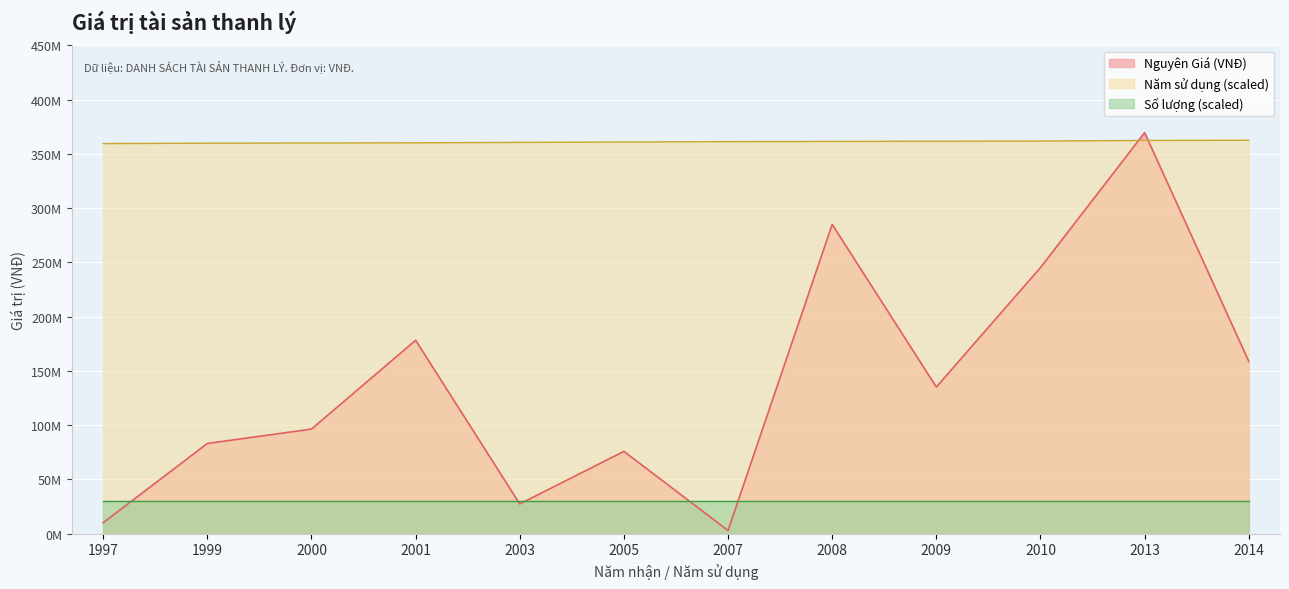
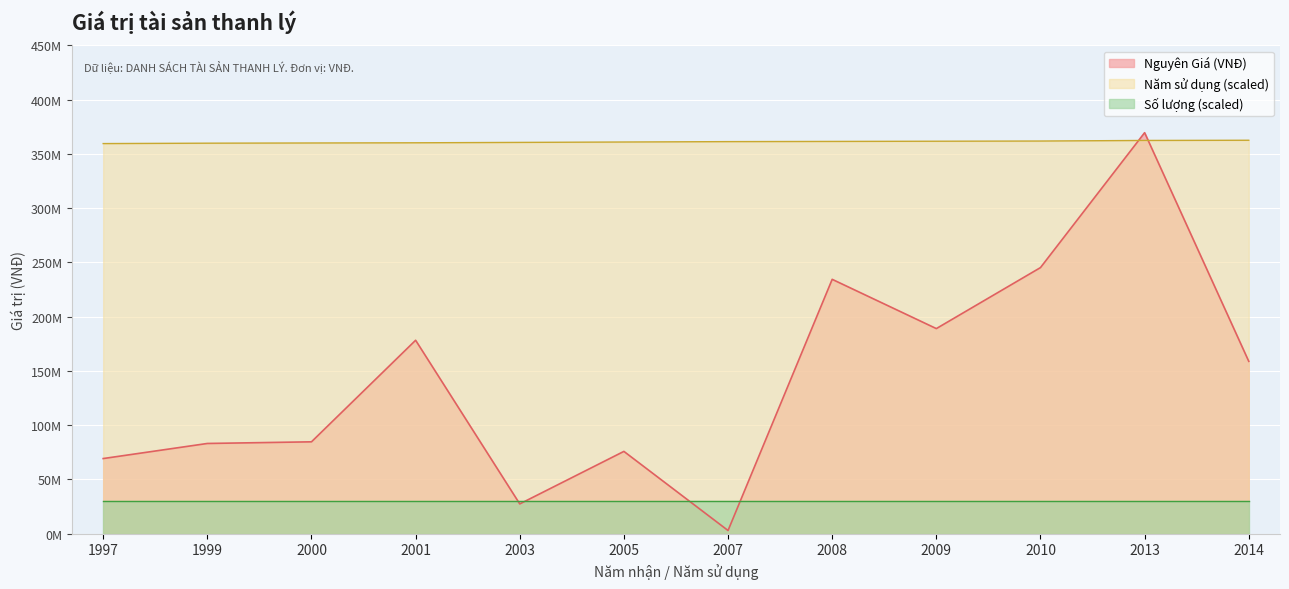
  {
    "Nguyên Giá (VNĐ)": {
-     "1997": 10000000,
+     "1997": 69000000,
      "1999": 83000000,
-     "2000": 96000000,
+     "2000": 85000000,
      "2001": 178000000,
      "2003": 28000000,
      "2005": 76000000,
      "2007": 3000000,
-     "2008": 285000000,
-     "2009": 135000000,
+     "2008": 234000000,
+     "2009": 189000000,
      "2010": 245000000,
      "2013": 370000000,
      "2014": 159000000
    },
    "Năm sử dụng (scaled)": {
      "1997": 359000000,
      "1999": 360000000,
      "2000": 360000000,
      "2001": 360000000,
      "2003": 361000000,
      "2005": 361000000,
      "2007": 361000000,
      "2008": 361000000,
      "2009": 362000000,
      "2010": 362000000,
      "2013": 362000000,
      "2014": 363000000
    },
    "Số lượng (scaled)": {
      "1997": 30000000,
      "1999": 30000000,
      "2000": 30000000,
      "2001": 30000000,
      "2003": 30000000,
      "2005": 30000000,
      "2007": 30000000,
      "2008": 30000000,
      "2009": 30000000,
      "2010": 30000000,
      "2013": 30000000,
      "2014": 30000000
    }
  }
